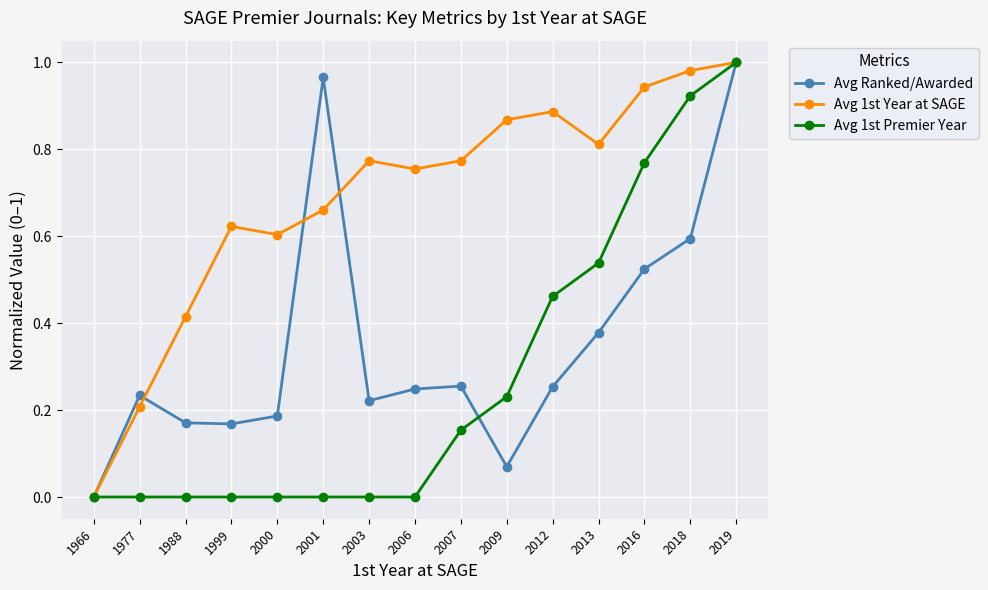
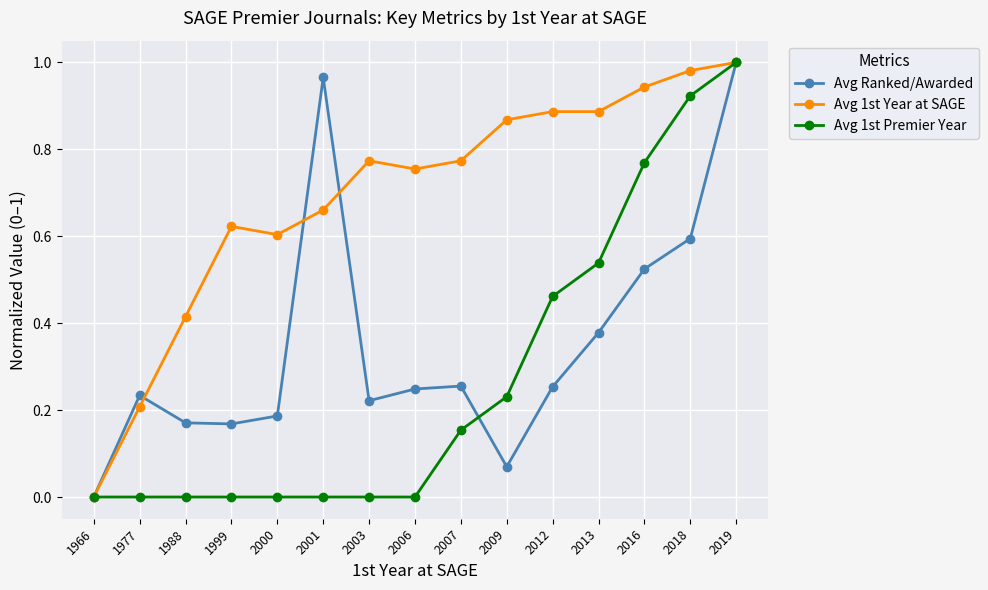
  {
    "Avg Ranked/Awarded": {
      "1977": 0.23,
      "1988": 0.17,
      "1999": 0.17,
      "2000": 0.19,
      "2001": 0.97,
      "2003": 0.22,
      "2006": 0.25,
      "2007": 0.26,
      "2009": 0.07,
      "2012": 0.25,
      "2013": 0.38,
      "2016": 0.52,
      "2018": 0.59
    },
    "Avg 1st Year at SAGE": {
      "1977": 0.21,
      "1988": 0.42,
      "1999": 0.62,
      "2000": 0.60,
      "2001": 0.66,
      "2003": 0.77,
      "2006": 0.75,
      "2007": 0.77,
      "2009": 0.87,
      "2012": 0.89,
-     "2013": 0.81,
+     "2013": 0.89,
      "2016": 0.94,
      "2018": 0.98
    },
    "Avg 1st Premier Year": {
      "1977": 0.00,
      "1988": 0.00,
      "1999": 0.00,
      "2000": 0.00,
      "2001": 0.00,
      "2003": 0.00,
      "2006": 0.00,
      "2007": 0.15,
      "2009": 0.23,
      "2012": 0.46,
      "2013": 0.54,
      "2016": 0.77,
      "2018": 0.92
    }
  }
